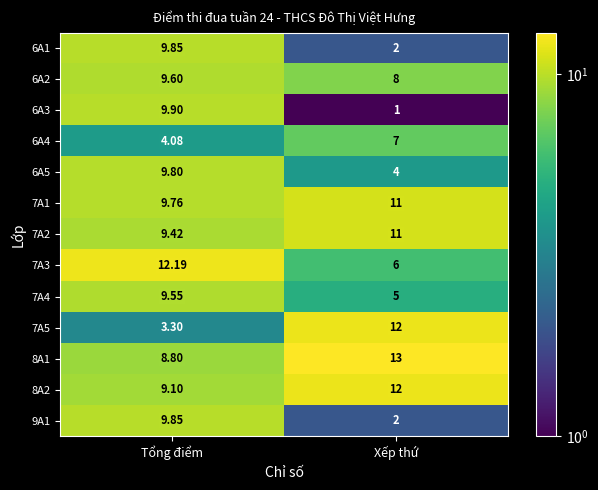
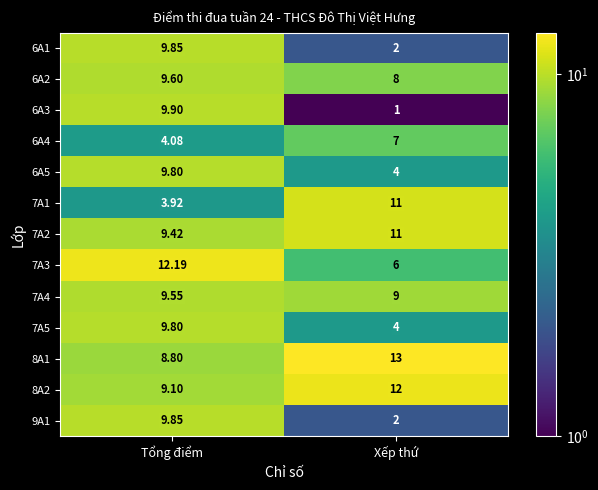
  {
    "7A1": {
-     "Tổng điểm": 9.76
+     "Tổng điểm": 3.92
    },
    "7A4": {
-     "Xếp thứ": 5
+     "Xếp thứ": 9
    },
    "7A5": {
-     "Tổng điểm": 3.30,
-     "Xếp thứ": 12
+     "Tổng điểm": 9.80,
+     "Xếp thứ": 4
    }
  }
